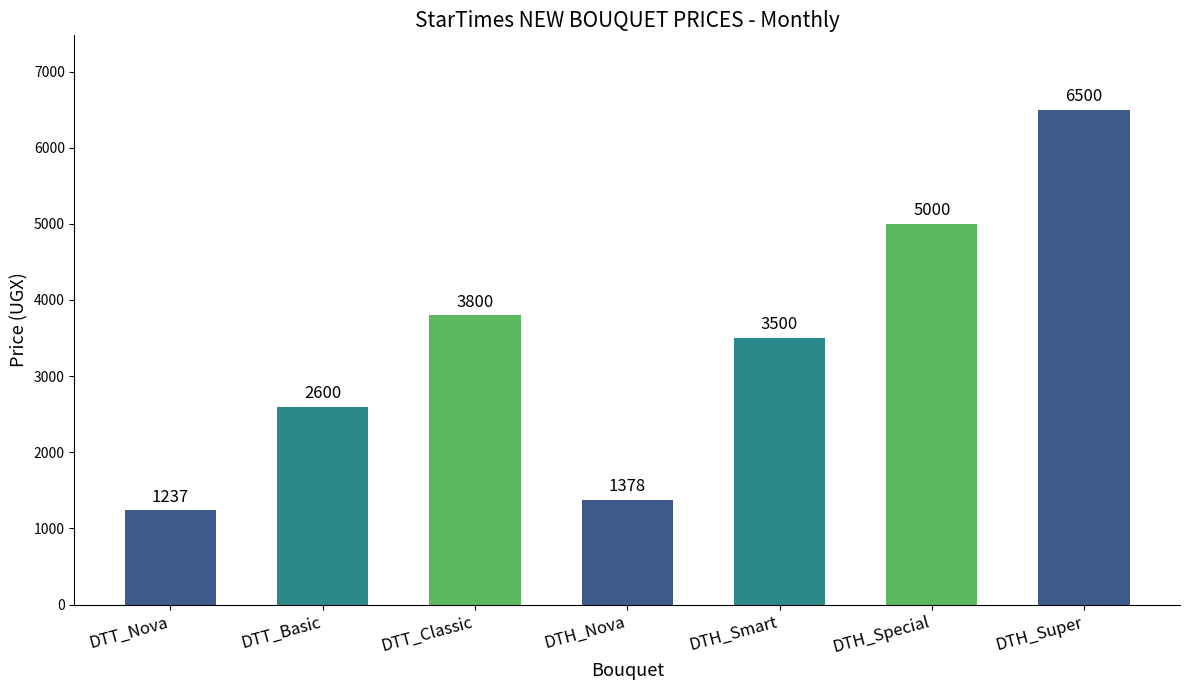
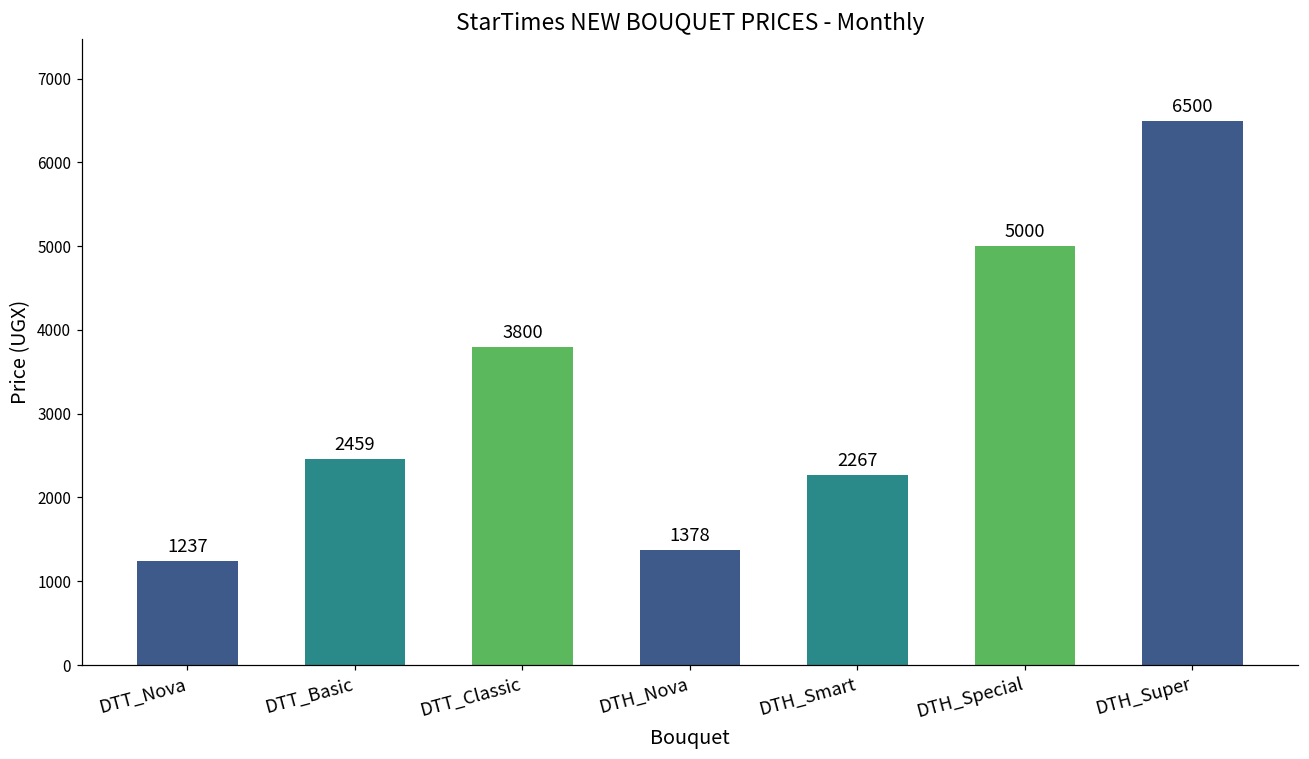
  {
    "DTT_Nova": 1237,
-   "DTT_Basic": 2600,
+   "DTT_Basic": 2459,
    "DTT_Classic": 3800,
    "DTH_Nova": 1378,
-   "DTH_Smart": 3500,
+   "DTH_Smart": 2267,
    "DTH_Special": 5000,
    "DTH_Super": 6500
  }
